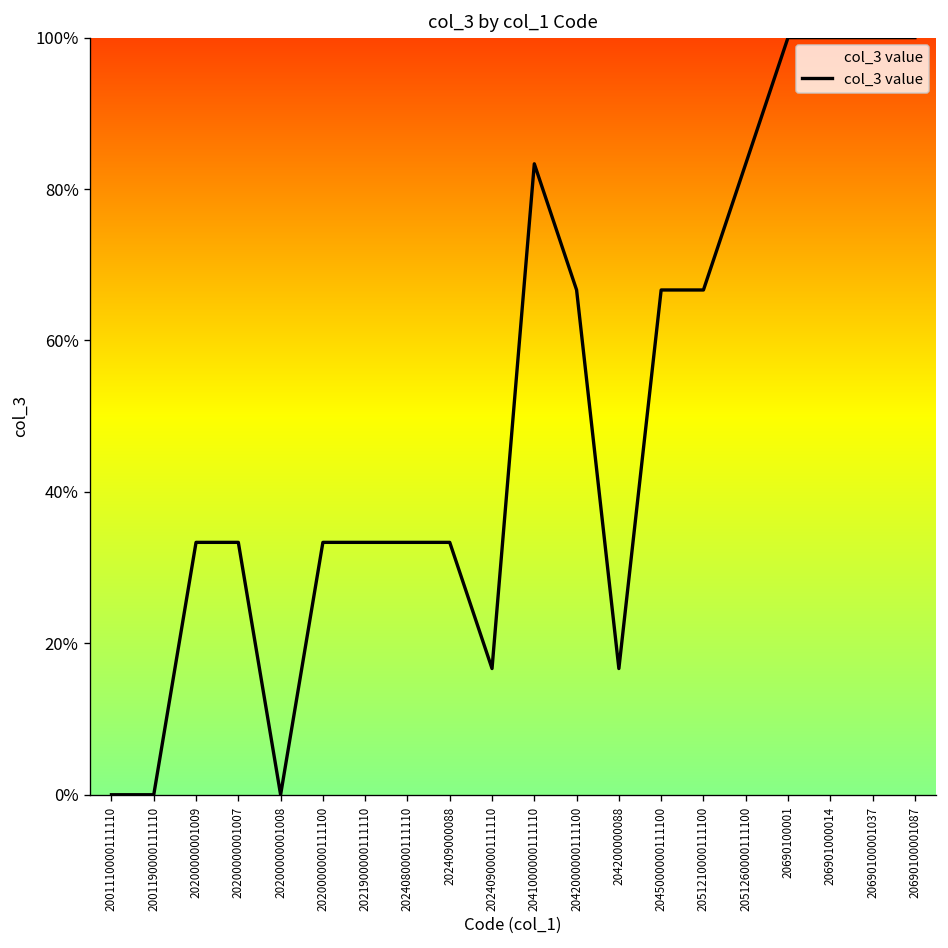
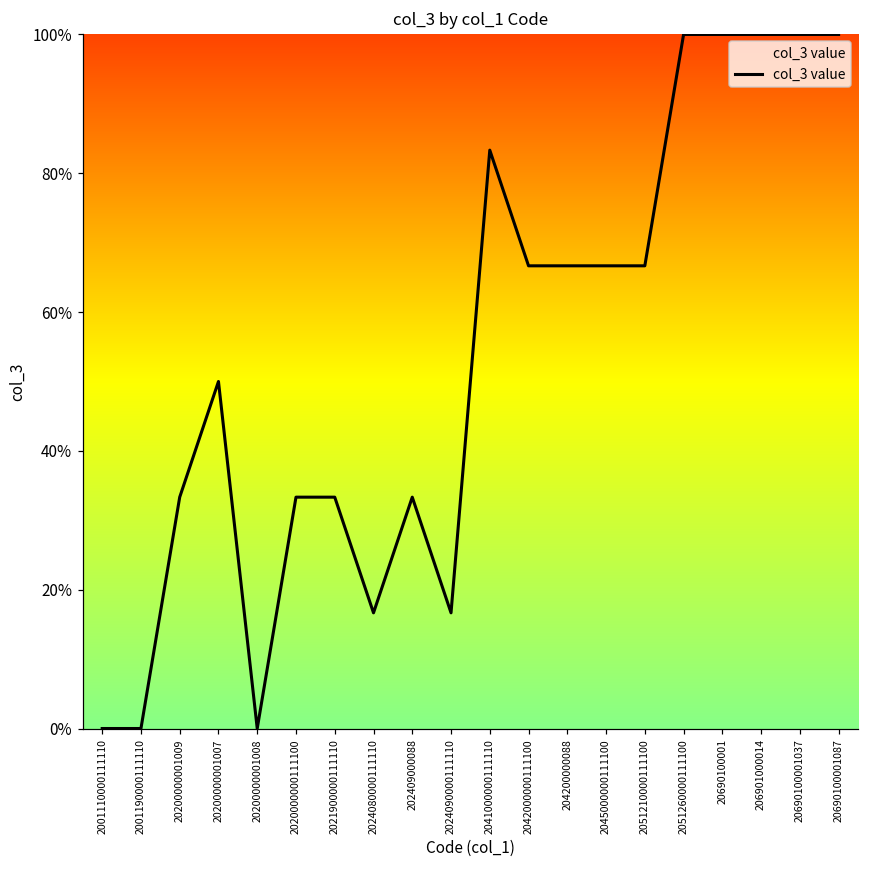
  {
    "2001110000111110": "0%",
    "2001190000111110": "0%",
    "20200000001009": "33%",
-   "20200000001007": "33%",
+   "20200000001007": "50%",
    "20200000001008": "0%",
    "2020000000111100": "33%",
    "2021900000111110": "33%",
-   "2024080000111110": "33%",
+   "2024080000111110": "17%",
    "202409000088": "33%",
    "2024090000111110": "17%",
    "2041000000111110": "83%",
    "2042000000111100": "67%",
-   "204200000088": "17%",
+   "204200000088": "67%",
    "2045000000111100": "67%",
    "2051210000111100": "67%",
-   "2051260000111100": "83%",
+   "2051260000111100": "100%",
    "20690100001": "100%",
    "206901000014": "100%",
    "20690100001037": "100%",
    "20690100001087": "100%"
  }
